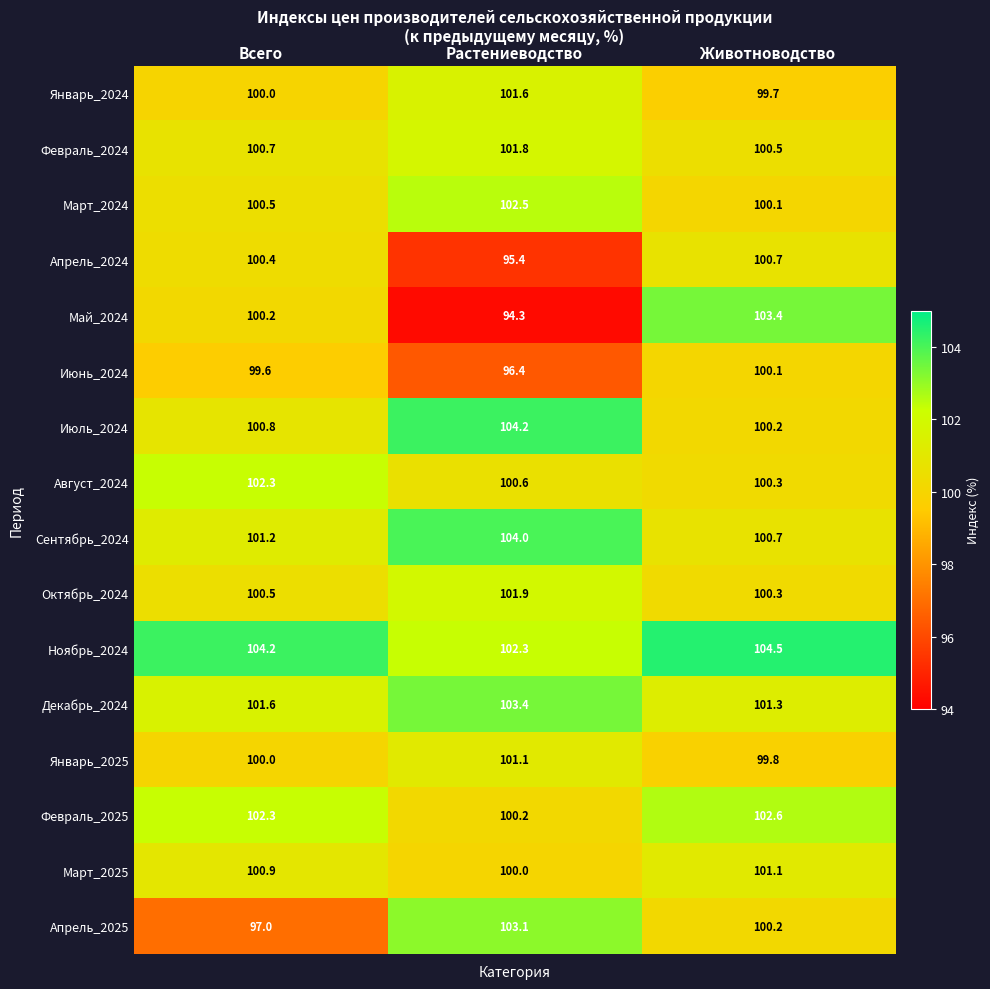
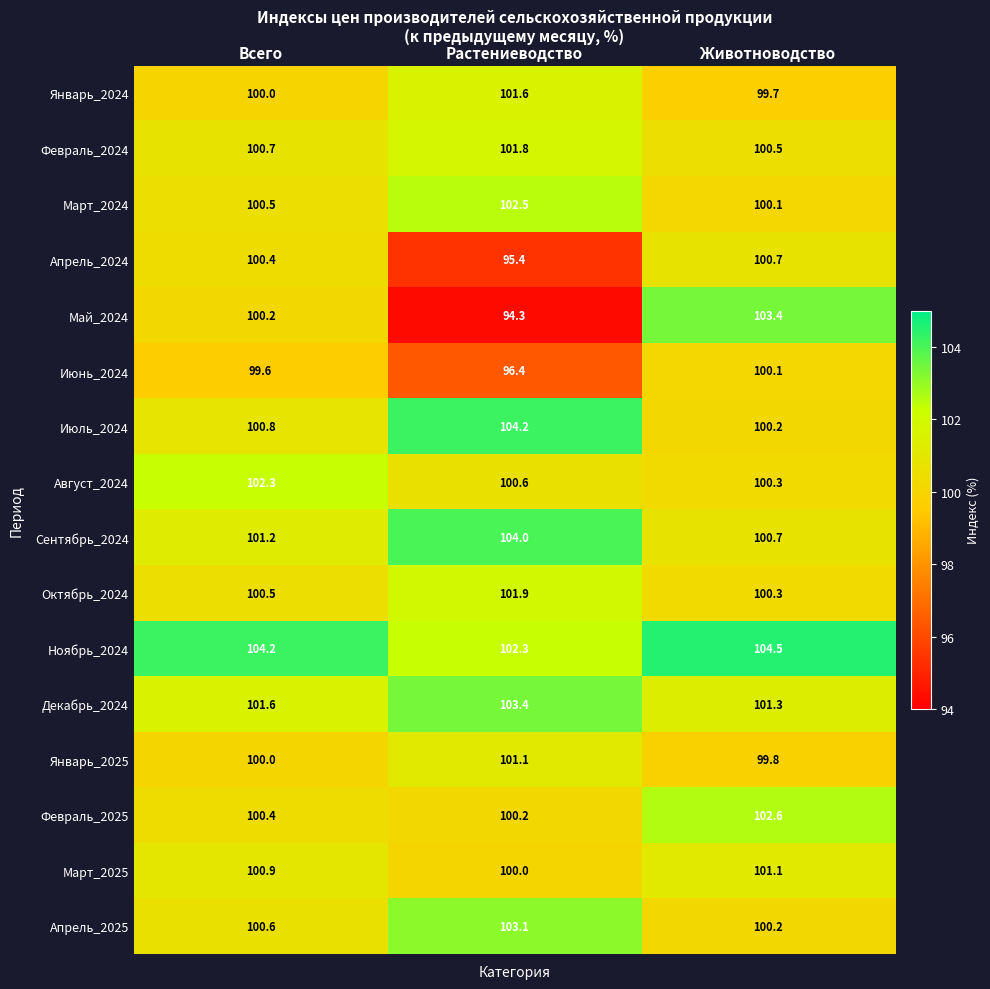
  {
    "Январь_2024": {
      "Всего": 100.0,
      "Растениеводство": 101.6,
      "Животноводство": 99.7
    },
    "Февраль_2024": {
      "Всего": 100.7,
      "Растениеводство": 101.8,
      "Животноводство": 100.5
    },
    "Март_2024": {
      "Всего": 100.5,
      "Растениеводство": 102.5,
      "Животноводство": 100.1
    },
    "Апрель_2024": {
      "Всего": 100.4,
      "Растениеводство": 95.4,
      "Животноводство": 100.7
    },
    "Май_2024": {
      "Всего": 100.2,
      "Растениеводство": 94.3,
      "Животноводство": 103.4
    },
    "Июнь_2024": {
      "Всего": 99.6,
      "Растениеводство": 96.4,
      "Животноводство": 100.1
    },
    "Июль_2024": {
      "Всего": 100.8,
      "Растениеводство": 104.2,
      "Животноводство": 100.2
    },
    "Август_2024": {
      "Всего": 102.3,
      "Растениеводство": 100.6,
      "Животноводство": 100.3
    },
    "Сентябрь_2024": {
      "Всего": 101.2,
      "Растениеводство": 104.0,
      "Животноводство": 100.7
    },
    "Октябрь_2024": {
      "Всего": 100.5,
      "Растениеводство": 101.9,
      "Животноводство": 100.3
    },
    "Ноябрь_2024": {
      "Всего": 104.2,
      "Растениеводство": 102.3,
      "Животноводство": 104.5
    },
    "Декабрь_2024": {
      "Всего": 101.6,
      "Растениеводство": 103.4,
      "Животноводство": 101.3
    },
    "Январь_2025": {
      "Всего": 100.0,
      "Растениеводство": 101.1,
      "Животноводство": 99.8
    },
    "Февраль_2025": {
-     "Всего": 102.3,
+     "Всего": 100.4,
      "Растениеводство": 100.2,
      "Животноводство": 102.6
    },
    "Март_2025": {
      "Всего": 100.9,
      "Растениеводство": 100.0,
      "Животноводство": 101.1
    },
    "Апрель_2025": {
-     "Всего": 97.0,
+     "Всего": 100.6,
      "Растениеводство": 103.1,
      "Животноводство": 100.2
    }
  }
